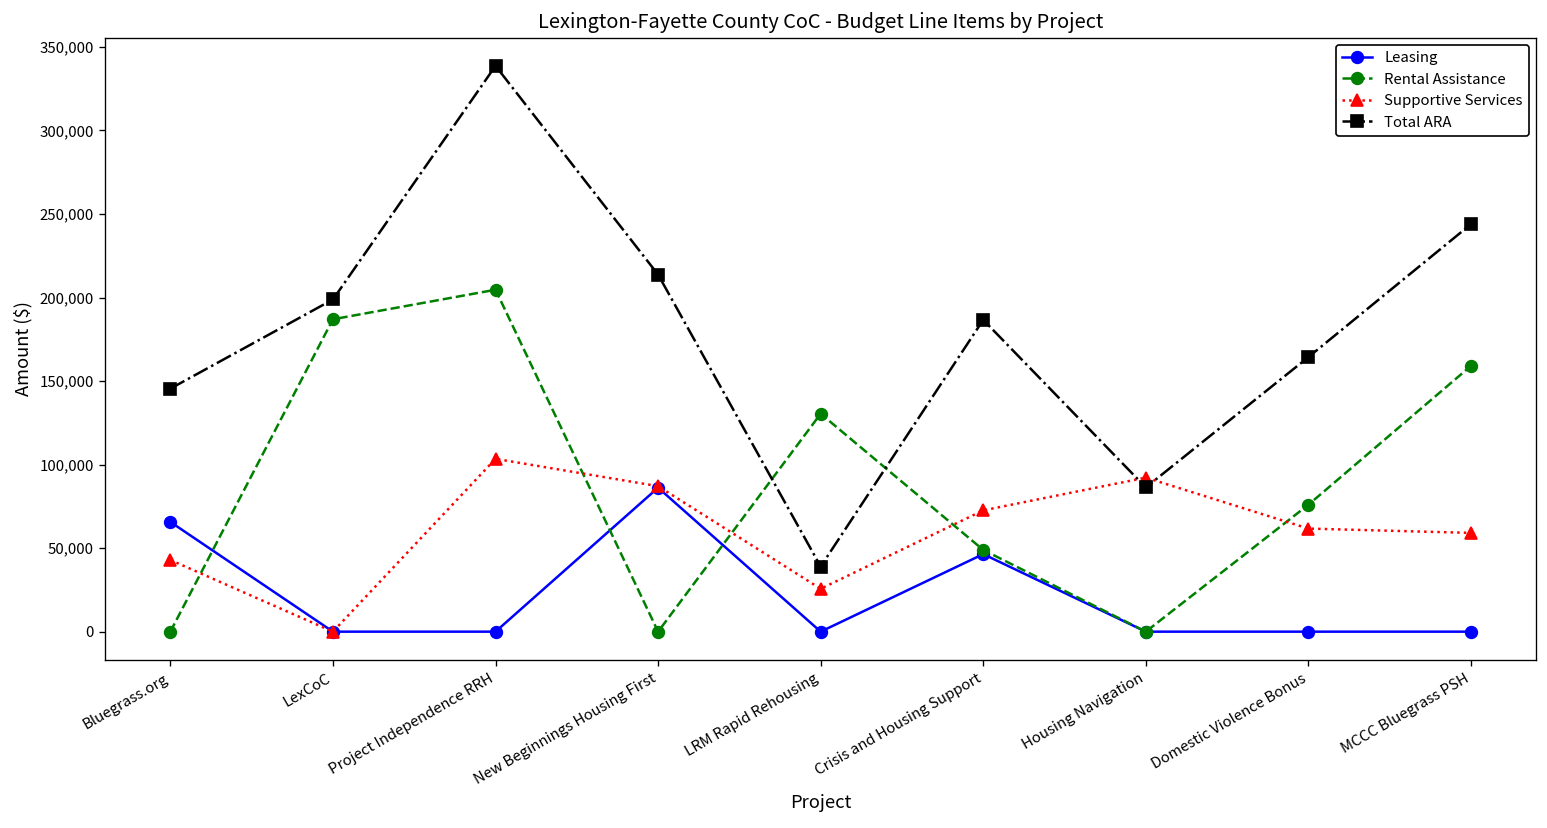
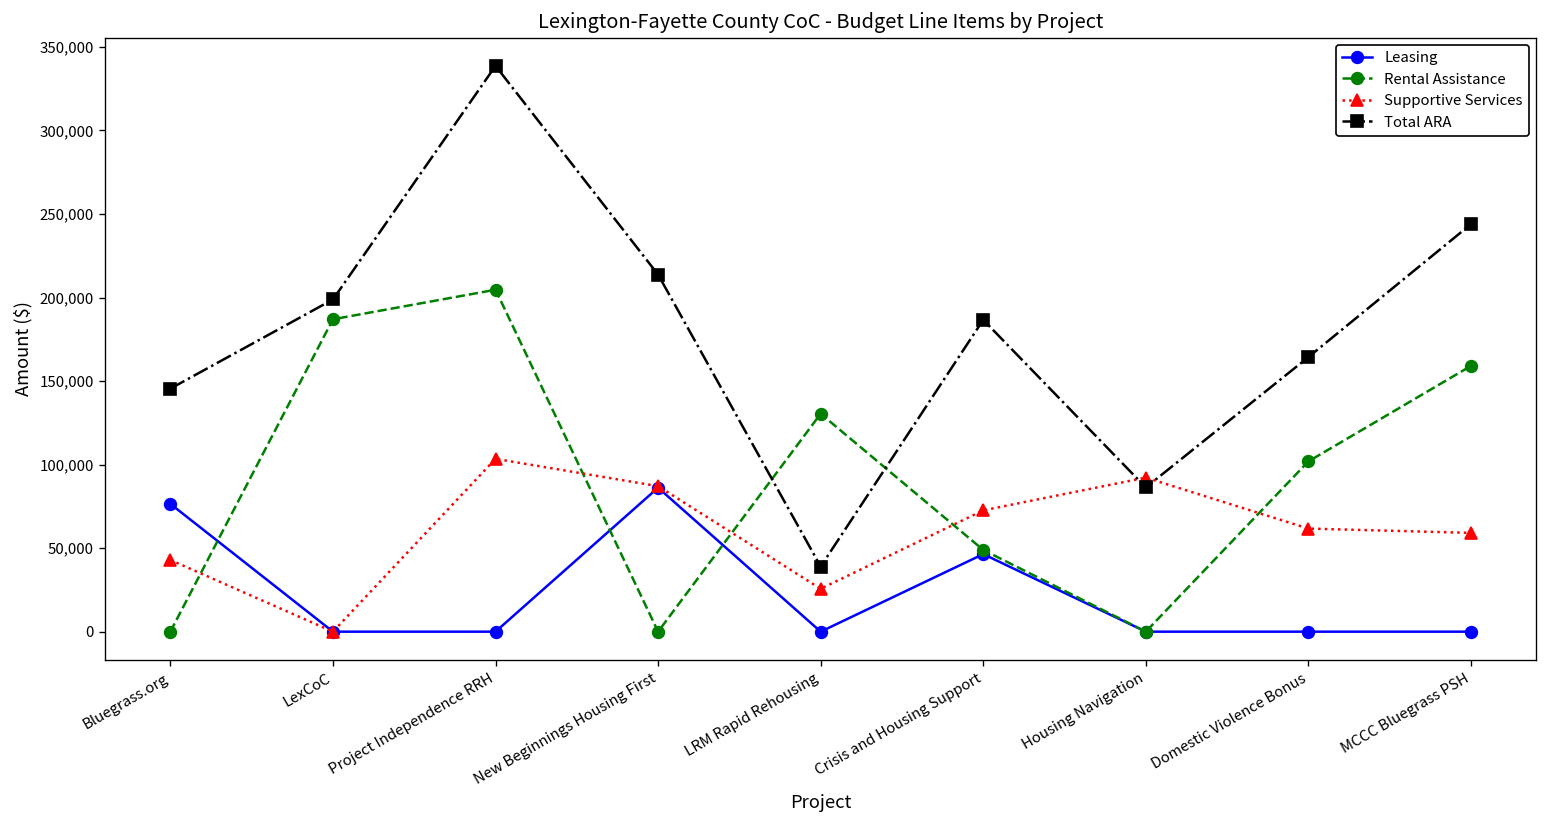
  {
    "Leasing": {
-     "Bluegrass.org": "66,000",
+     "Bluegrass.org": "76,000",
      "Project Independence RRH": "0",
      "LRM Rapid Rehousing": "0",
      "Crisis and Housing Support": "46,000",
      "Domestic Violence Bonus": "0",
      "MCCC Bluegrass PSH": "0"
    },
    "Rental Assistance": {
      "Bluegrass.org": "0",
      "LexCoC": "187,000",
      "Project Independence RRH": "205,000",
      "New Beginnings Housing First": "0",
      "LRM Rapid Rehousing": "130,000",
      "Crisis and Housing Support": "49,000",
-     "Domestic Violence Bonus": "76,000",
+     "Domestic Violence Bonus": "102,000",
      "MCCC Bluegrass PSH": "159,000"
    },
    "Supportive Services": {
      "Bluegrass.org": "43,000",
      "Project Independence RRH": "103,000",
      "LRM Rapid Rehousing": "26,000",
      "Crisis and Housing Support": "73,000",
      "Housing Navigation": "92,000",
      "Domestic Violence Bonus": "62,000",
      "MCCC Bluegrass PSH": "59,000"
    },
    "Total ARA": {
      "Bluegrass.org": "145,000",
      "LexCoC": "199,000",
      "Project Independence RRH": "339,000",
      "New Beginnings Housing First": "214,000",
      "LRM Rapid Rehousing": "39,000",
      "Crisis and Housing Support": "187,000",
      "Housing Navigation": "86,000",
      "Domestic Violence Bonus": "164,000",
      "MCCC Bluegrass PSH": "244,000"
    }
  }
